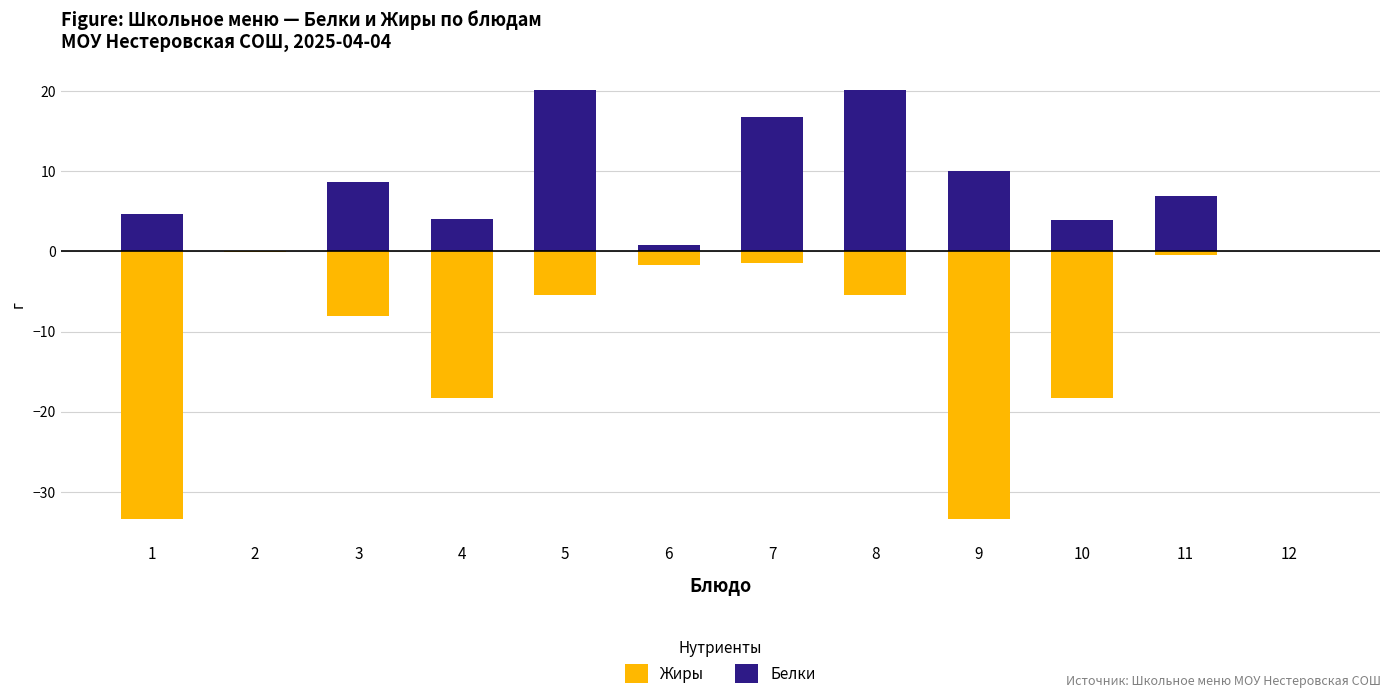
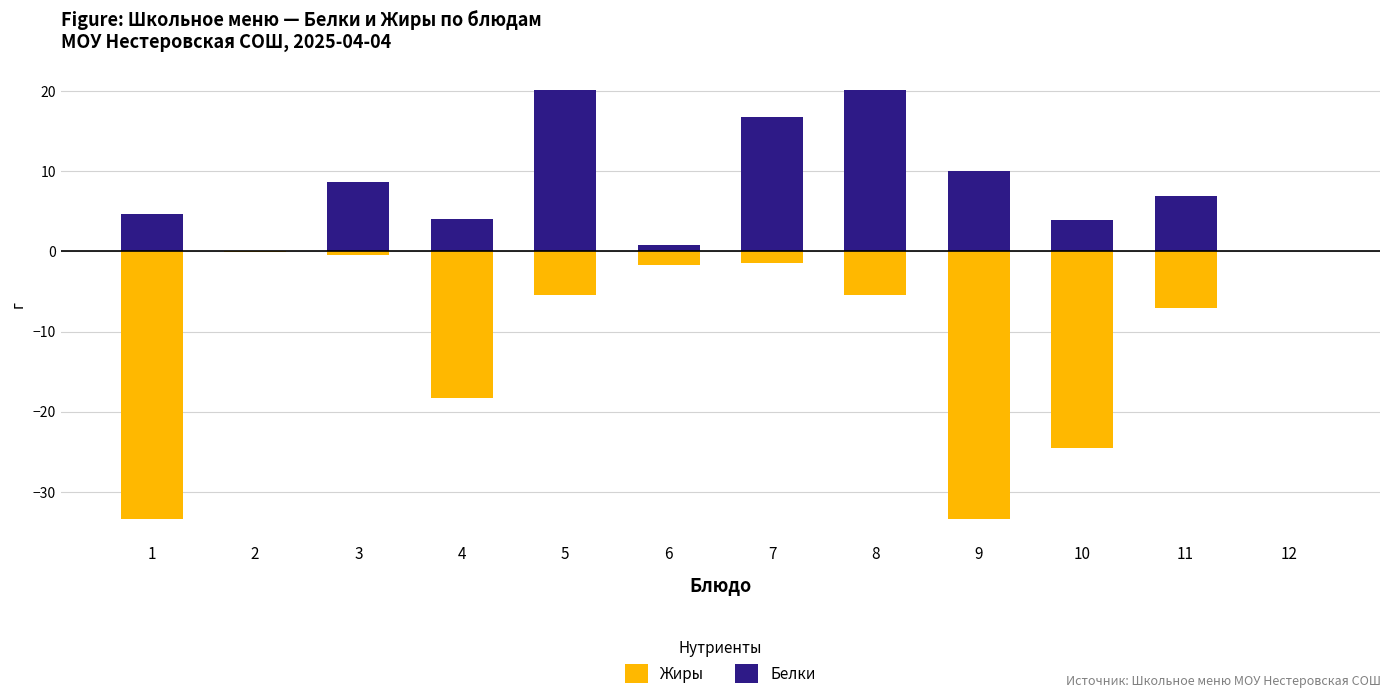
  {
    "Жиры": {
      "1": -33,
-     "3": -8,
+     "3": 0,
      "4": -18,
      "5": -5,
      "6": -2,
      "7": -1,
      "8": -5,
      "9": -33,
-     "10": -18,
-     "11": 0
+     "10": -25,
+     "11": -7
    },
    "Белки": {
      "1": 5,
      "3": 9,
      "4": 4,
      "5": 20,
      "6": 1,
      "7": 17,
      "8": 20,
      "9": 10,
      "10": 4,
      "11": 7
    }
  }
